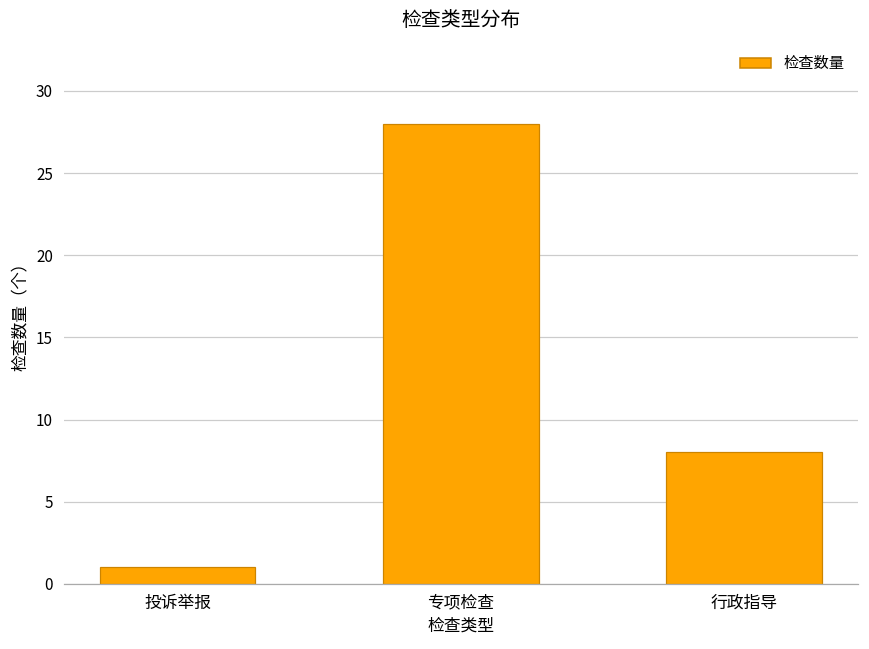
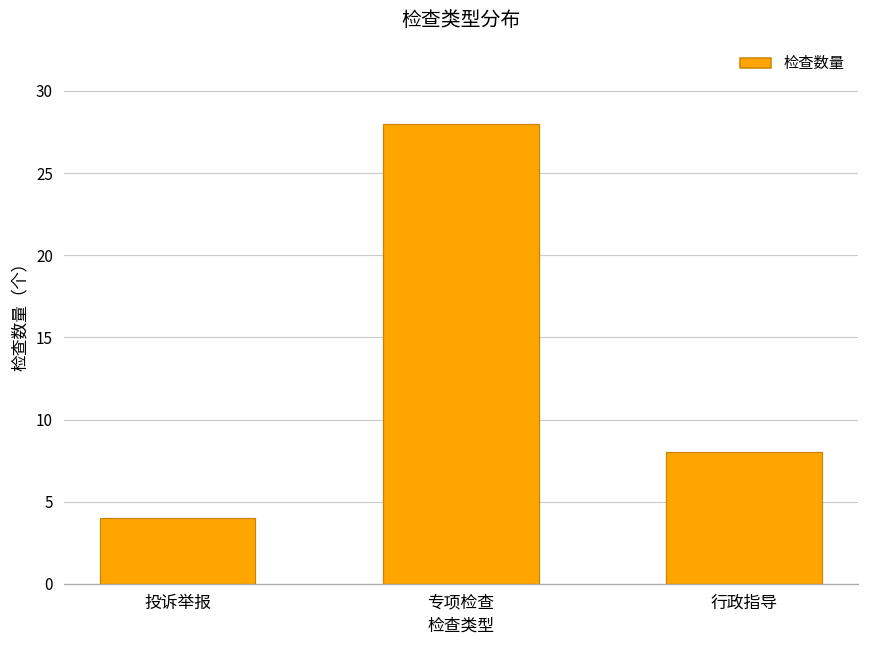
  {
-   "投诉举报": 1,
+   "投诉举报": 4,
    "专项检查": 28,
    "行政指导": 8
  }
